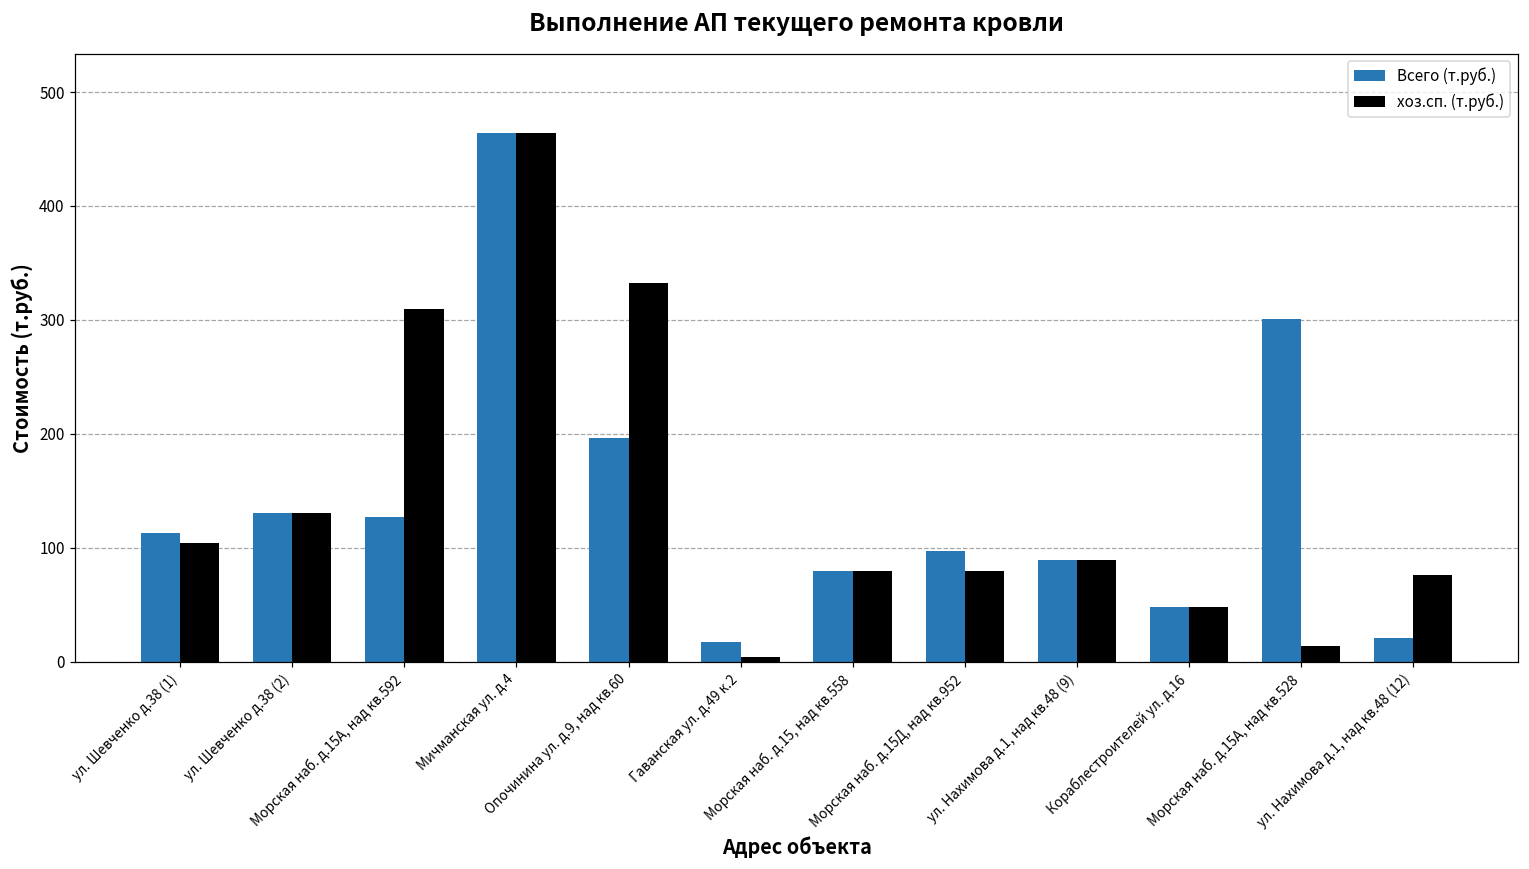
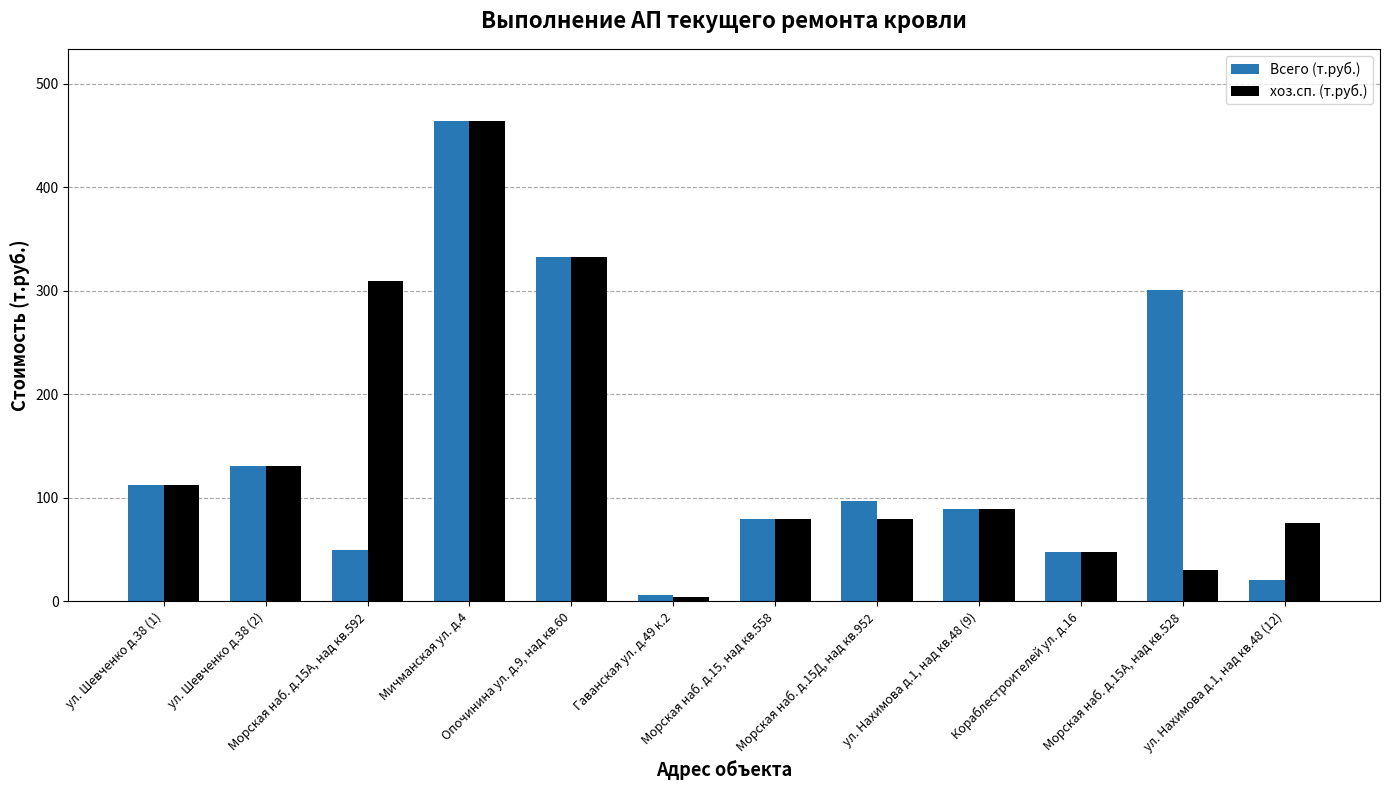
  {
    "Всего (т.руб.)": {
      "ул. Шевченко д.38 (1)": 112,
      "ул. Шевченко д.38 (2)": 131,
-     "Морская наб. д.15А, над кв.592": 127,
+     "Морская наб. д.15А, над кв.592": 50,
      "Мичманская ул. д.4": 464,
-     "Опочинина ул. д.9, над кв.60": 196,
-     "Гаванская ул. д.49 к.2": 17,
+     "Опочинина ул. д.9, над кв.60": 333,
+     "Гаванская ул. д.49 к.2": 6,
      "Морская наб. д.15, над кв.558": 79,
      "Морская наб. д.15Д, над кв.952": 97,
      "ул. Нахимова д.1, над кв.48 (9)": 89,
      "Кораблестроителей ул. д.16": 48,
      "Морская наб. д.15А, над кв.528": 300,
      "ул. Нахимова д.1, над кв.48 (12)": 21
    },
    "хоз.сп. (т.руб.)": {
-     "ул. Шевченко д.38 (1)": 104,
+     "ул. Шевченко д.38 (1)": 112,
      "ул. Шевченко д.38 (2)": 131,
      "Морская наб. д.15А, над кв.592": 310,
      "Мичманская ул. д.4": 464,
      "Опочинина ул. д.9, над кв.60": 333,
      "Гаванская ул. д.49 к.2": 4,
      "Морская наб. д.15, над кв.558": 79,
      "Морская наб. д.15Д, над кв.952": 79,
      "ул. Нахимова д.1, над кв.48 (9)": 89,
      "Кораблестроителей ул. д.16": 48,
-     "Морская наб. д.15А, над кв.528": 13,
+     "Морская наб. д.15А, над кв.528": 30,
      "ул. Нахимова д.1, над кв.48 (12)": 76
    }
  }
